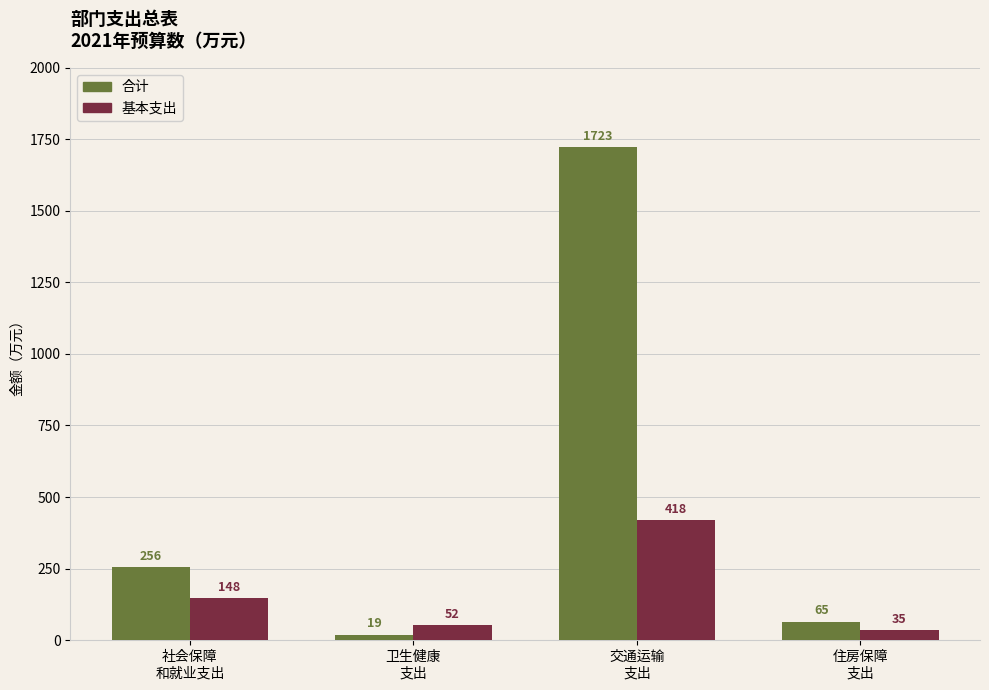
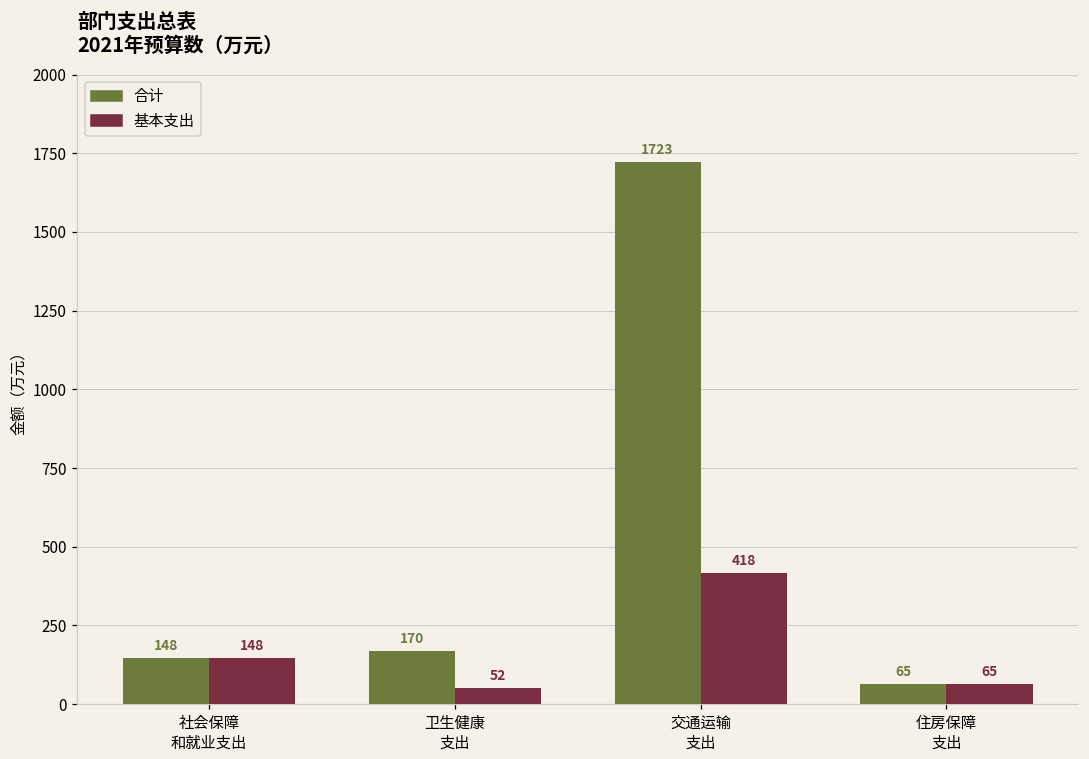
  {
    "合计": {
-     "社会保障 和就业支出": 256,
-     "卫生健康 支出": 19,
+     "社会保障 和就业支出": 148,
+     "卫生健康 支出": 170,
      "交通运输 支出": 1723,
      "住房保障 支出": 65
    },
    "基本支出": {
      "社会保障 和就业支出": 148,
      "卫生健康 支出": 52,
      "交通运输 支出": 418,
-     "住房保障 支出": 35
+     "住房保障 支出": 65
    }
  }
